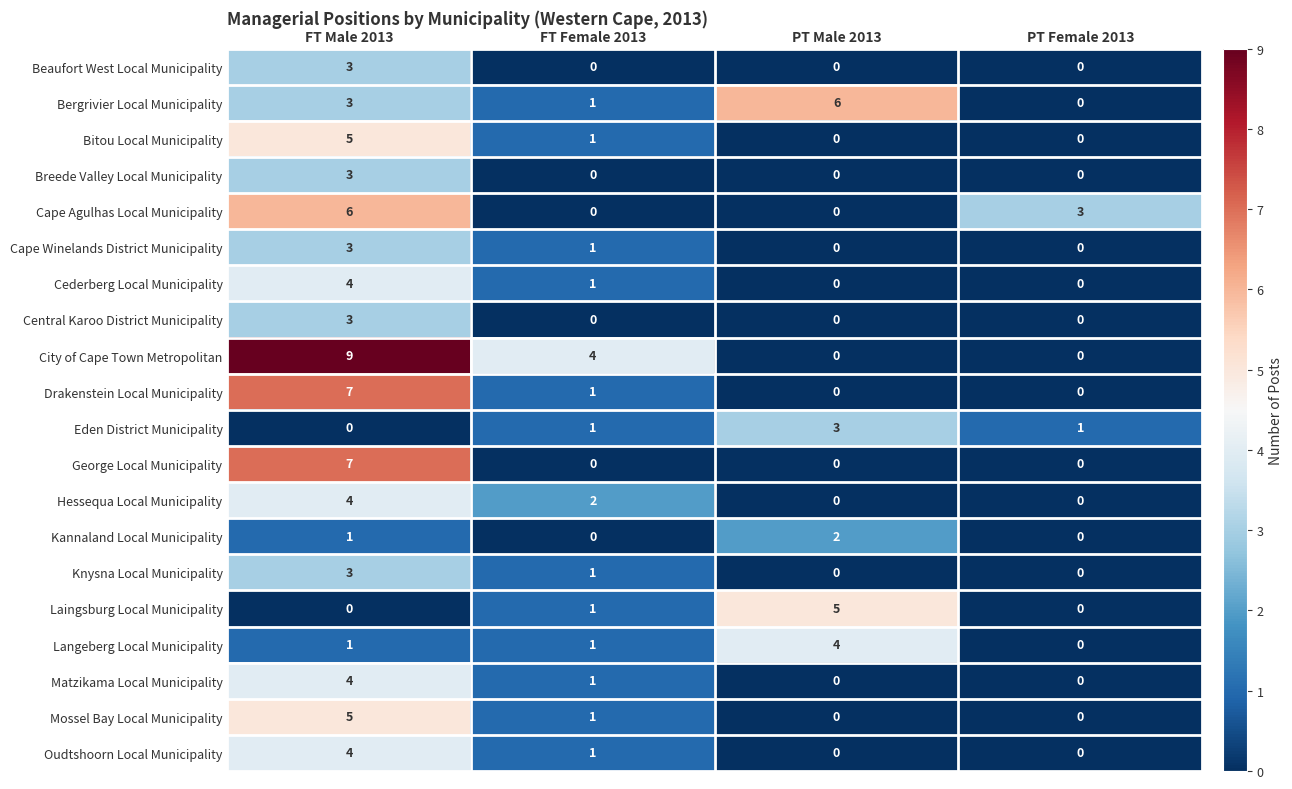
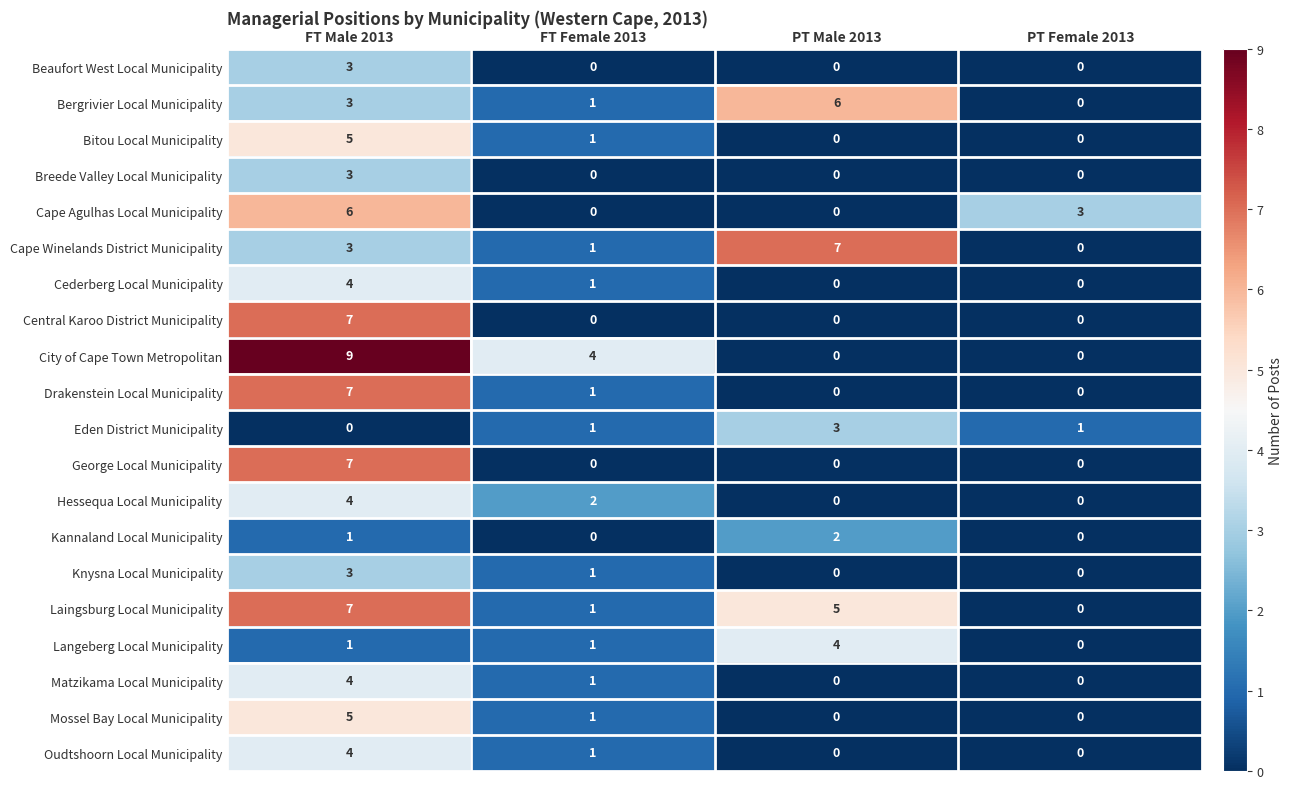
  {
    "Beaufort West Local Municipality": {
      "FT Male 2013": 3,
      "FT Female 2013": 0,
      "PT Male 2013": 0,
      "PT Female 2013": 0
    },
    "Bergrivier Local Municipality": {
      "FT Male 2013": 3,
      "FT Female 2013": 1,
      "PT Male 2013": 6,
      "PT Female 2013": 0
    },
    "Bitou Local Municipality": {
      "FT Male 2013": 5,
      "FT Female 2013": 1,
      "PT Male 2013": 0,
      "PT Female 2013": 0
    },
    "Breede Valley Local Municipality": {
      "FT Male 2013": 3,
      "FT Female 2013": 0,
      "PT Male 2013": 0,
      "PT Female 2013": 0
    },
    "Cape Agulhas Local Municipality": {
      "FT Male 2013": 6,
      "FT Female 2013": 0,
      "PT Male 2013": 0,
      "PT Female 2013": 3
    },
    "Cape Winelands District Municipality": {
      "FT Male 2013": 3,
      "FT Female 2013": 1,
-     "PT Male 2013": 0,
+     "PT Male 2013": 7,
      "PT Female 2013": 0
    },
    "Cederberg Local Municipality": {
      "FT Male 2013": 4,
      "FT Female 2013": 1,
      "PT Male 2013": 0,
      "PT Female 2013": 0
    },
    "Central Karoo District Municipality": {
-     "FT Male 2013": 3,
+     "FT Male 2013": 7,
      "FT Female 2013": 0,
      "PT Male 2013": 0,
      "PT Female 2013": 0
    },
    "City of Cape Town Metropolitan": {
      "FT Male 2013": 9,
      "FT Female 2013": 4,
      "PT Male 2013": 0,
      "PT Female 2013": 0
    },
    "Drakenstein Local Municipality": {
      "FT Male 2013": 7,
      "FT Female 2013": 1,
      "PT Male 2013": 0,
      "PT Female 2013": 0
    },
    "Eden District Municipality": {
      "FT Male 2013": 0,
      "FT Female 2013": 1,
      "PT Male 2013": 3,
      "PT Female 2013": 1
    },
    "George Local Municipality": {
      "FT Male 2013": 7,
      "FT Female 2013": 0,
      "PT Male 2013": 0,
      "PT Female 2013": 0
    },
    "Hessequa Local Municipality": {
      "FT Male 2013": 4,
      "FT Female 2013": 2,
      "PT Male 2013": 0,
      "PT Female 2013": 0
    },
    "Kannaland Local Municipality": {
      "FT Male 2013": 1,
      "FT Female 2013": 0,
      "PT Male 2013": 2,
      "PT Female 2013": 0
    },
    "Knysna Local Municipality": {
      "FT Male 2013": 3,
      "FT Female 2013": 1,
      "PT Male 2013": 0,
      "PT Female 2013": 0
    },
    "Laingsburg Local Municipality": {
-     "FT Male 2013": 0,
+     "FT Male 2013": 7,
      "FT Female 2013": 1,
      "PT Male 2013": 5,
      "PT Female 2013": 0
    },
    "Langeberg Local Municipality": {
      "FT Male 2013": 1,
      "FT Female 2013": 1,
      "PT Male 2013": 4,
      "PT Female 2013": 0
    },
    "Matzikama Local Municipality": {
      "FT Male 2013": 4,
      "FT Female 2013": 1,
      "PT Male 2013": 0,
      "PT Female 2013": 0
    },
    "Mossel Bay Local Municipality": {
      "FT Male 2013": 5,
      "FT Female 2013": 1,
      "PT Male 2013": 0,
      "PT Female 2013": 0
    },
    "Oudtshoorn Local Municipality": {
      "FT Male 2013": 4,
      "FT Female 2013": 1,
      "PT Male 2013": 0,
      "PT Female 2013": 0
    }
  }
